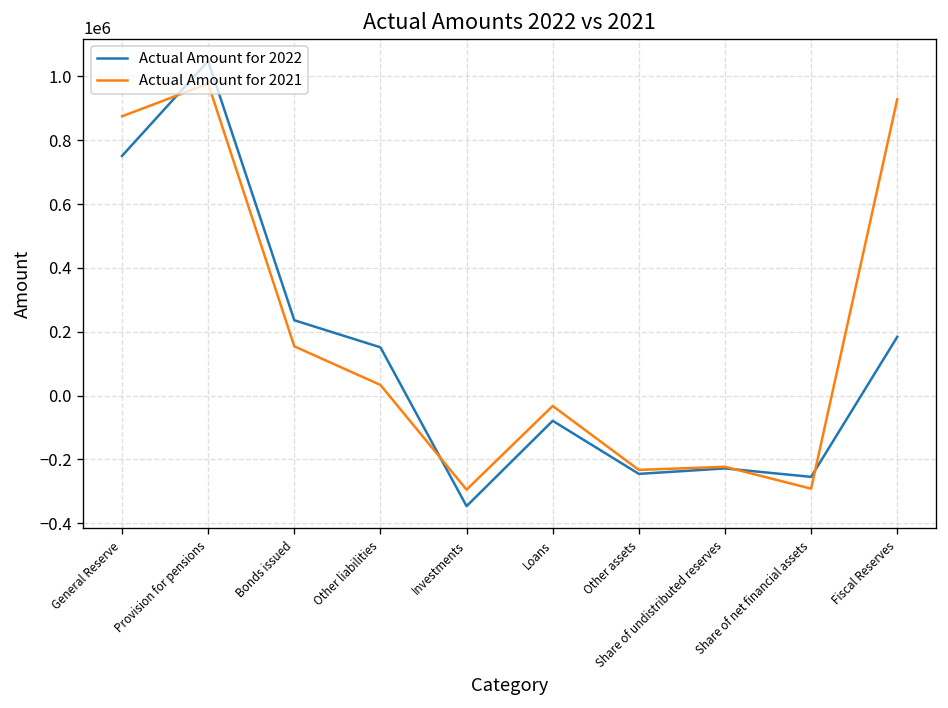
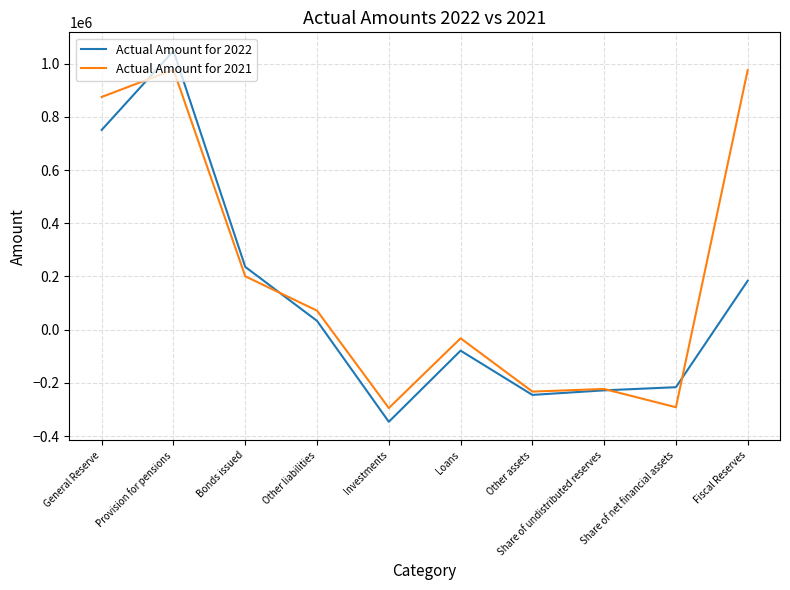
  {
    "Actual Amount for 2022": {
      "General Reserve": 750000,
      "Bonds issued": 240000,
-     "Other liabilities": 150000,
+     "Other liabilities": 30000,
      "Investments": -350000,
      "Loans": -80000,
      "Other assets": -250000,
-     "Share of net financial assets": -250000,
+     "Share of net financial assets": -220000,
      "Fiscal Reserves": 180000
    },
    "Actual Amount for 2021": {
      "General Reserve": 870000,
-     "Bonds issued": 150000,
-     "Other liabilities": 30000,
+     "Bonds issued": 200000,
+     "Other liabilities": 70000,
      "Investments": -290000,
      "Loans": -30000,
      "Other assets": -230000,
      "Share of net financial assets": -290000,
-     "Fiscal Reserves": 930000
+     "Fiscal Reserves": 980000
    }
  }
